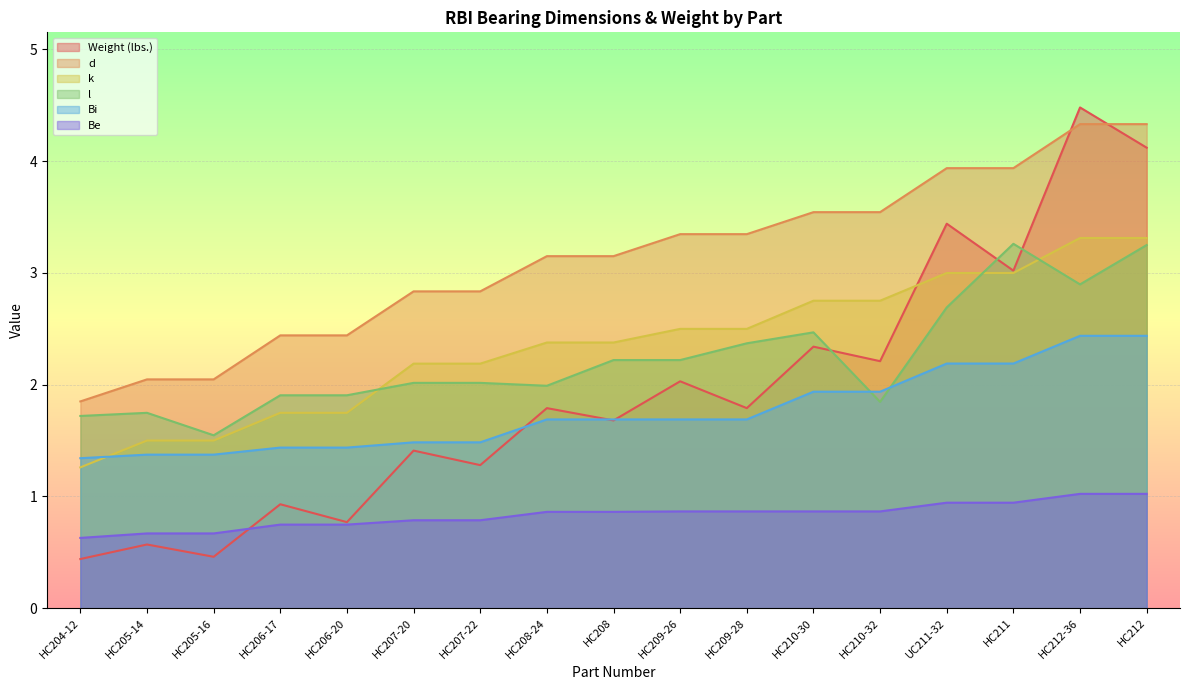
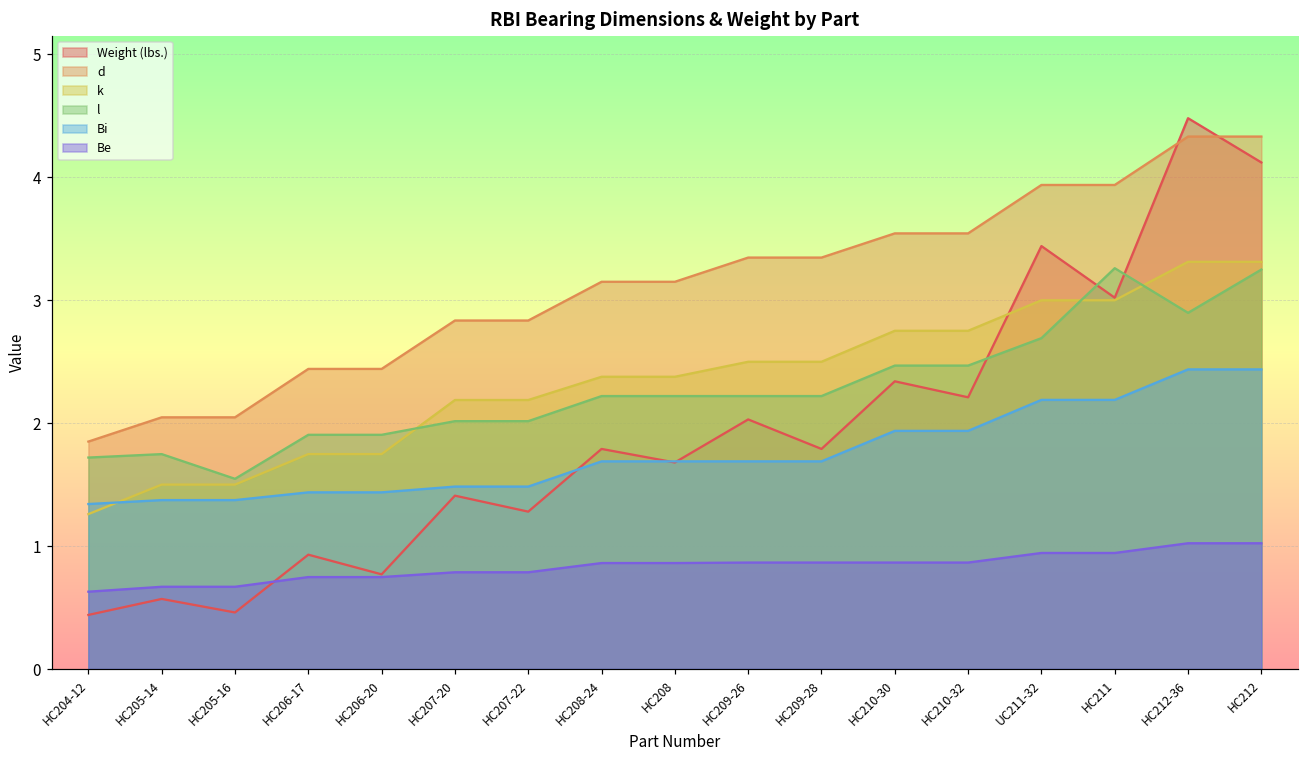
  {
    "l": {
      "HC204-12": 1.72,
      "HC205-14": 1.75,
      "HC205-16": 1.55,
      "HC206-17": 1.91,
      "HC206-20": 1.91,
      "HC207-20": 2.02,
      "HC207-22": 2.02,
-     "HC208-24": 1.99,
+     "HC208-24": 2.22,
      "HC208": 2.22,
      "HC209-26": 2.22,
-     "HC209-28": 2.37,
+     "HC209-28": 2.22,
      "HC210-30": 2.47,
-     "HC210-32": 1.85,
+     "HC210-32": 2.47,
      "UC211-32": 2.69,
      "HC211": 3.26,
      "HC212-36": 2.90,
      "HC212": 3.25
    }
  }
